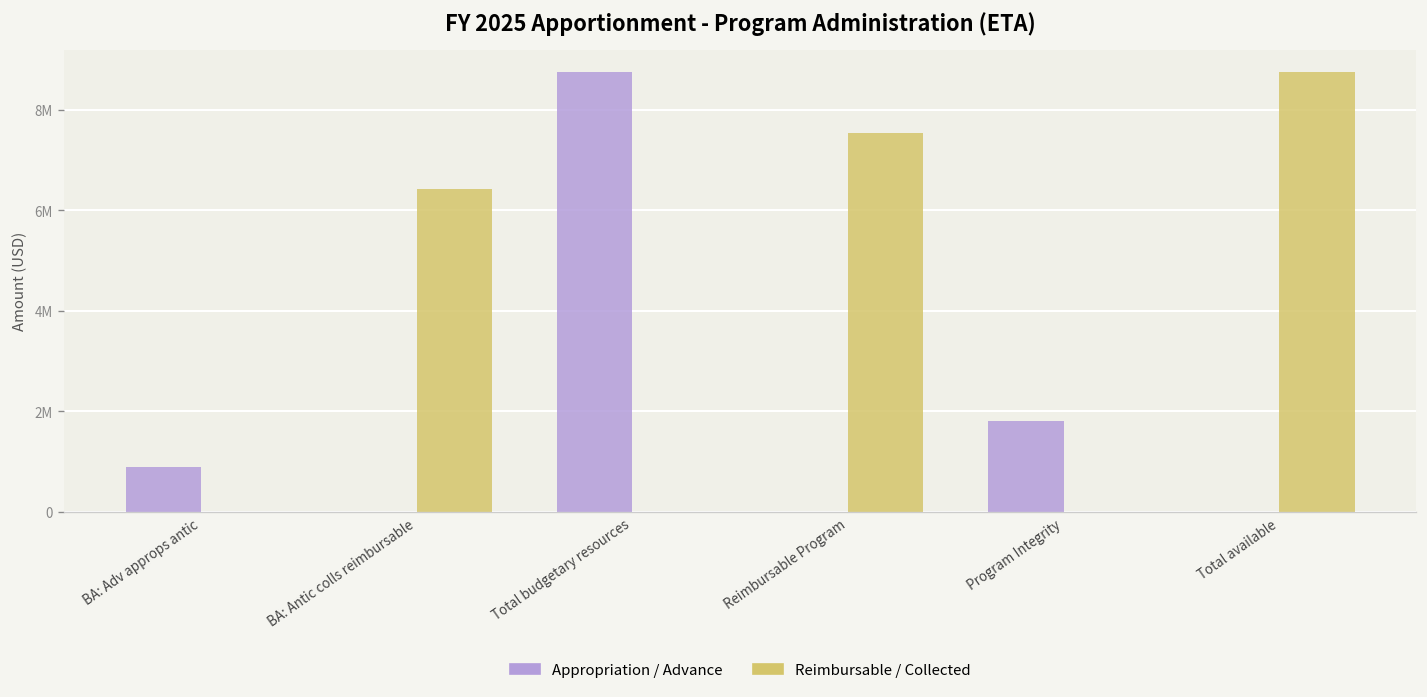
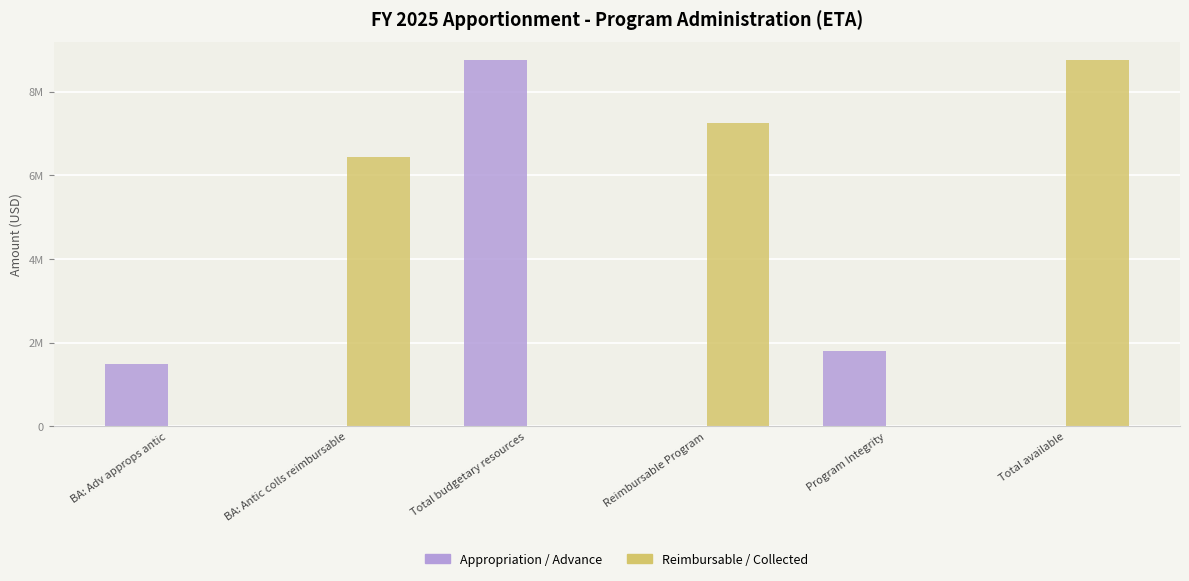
  {
    "Appropriation / Advance": {
-     "BA: Adv approps antic": 900000,
+     "BA: Adv approps antic": 1500000,
      "BA: Antic colls reimbursable": 0,
      "Total budgetary resources": 8800000,
      "Reimbursable Program": 0,
      "Program Integrity": 1800000,
      "Total available": 0
    },
    "Reimbursable / Collected": {
      "BA: Adv approps antic": 0,
      "BA: Antic colls reimbursable": 6400000,
      "Total budgetary resources": 0,
-     "Reimbursable Program": 7500000,
+     "Reimbursable Program": 7300000,
      "Program Integrity": 0,
      "Total available": 8800000
    }
  }
